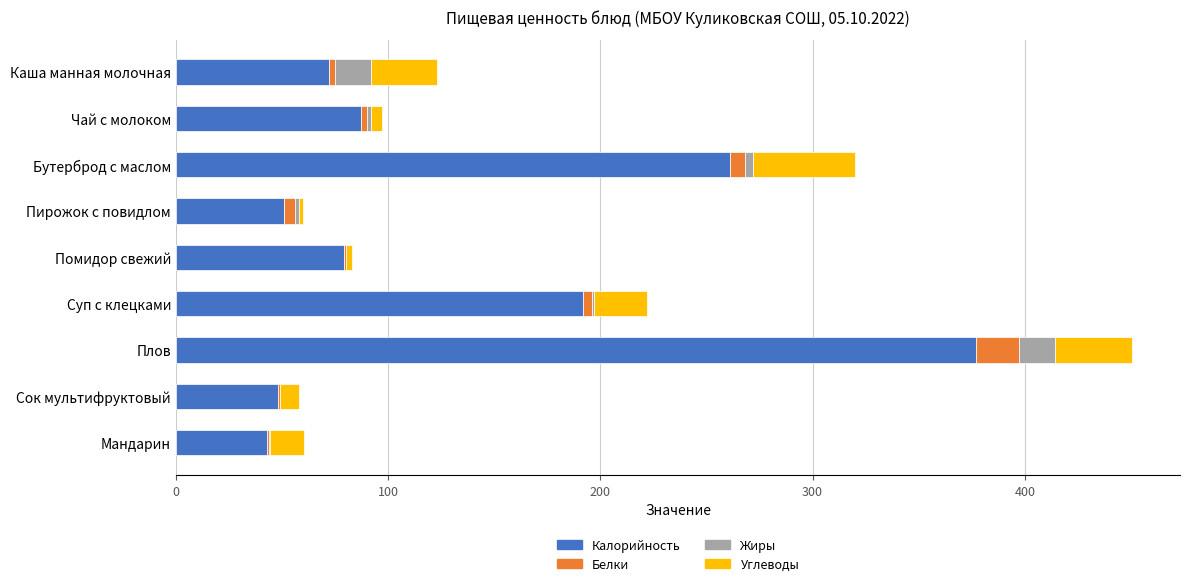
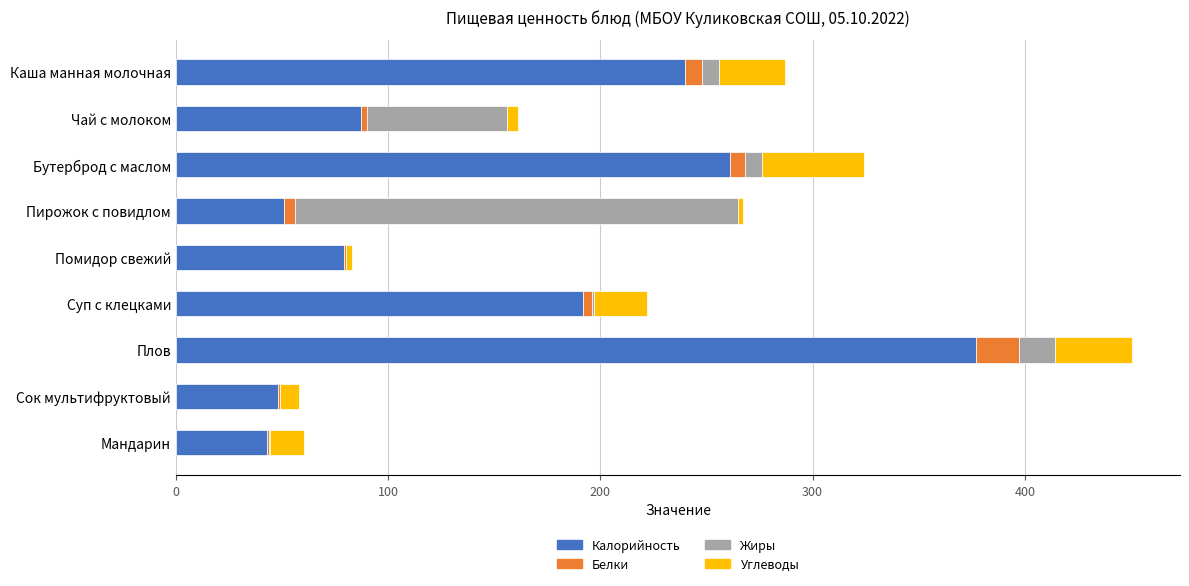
  {
    "Калорийность": {
-     "Каша манная молочная": 72,
+     "Каша манная молочная": 240,
      "Чай с молоком": 87,
      "Бутерброд с маслом": 261,
      "Пирожок с повидлом": 51,
      "Помидор свежий": 79,
      "Суп с клецками": 192,
      "Плов": 377,
      "Сок мультифруктовый": 48,
      "Мандарин": 43
    },
    "Белки": {
-     "Каша манная молочная": 3,
+     "Каша манная молочная": 8,
      "Чай с молоком": 3,
      "Бутерброд с маслом": 7,
      "Пирожок с повидлом": 5,
      "Суп с клецками": 4,
      "Плов": 20
    },
    "Жиры": {
-     "Каша манная молочная": 17,
-     "Чай с молоком": 2,
-     "Бутерброд с маслом": 4,
-     "Пирожок с повидлом": 2,
+     "Каша манная молочная": 8,
+     "Чай с молоком": 66,
+     "Бутерброд с маслом": 8,
+     "Пирожок с повидлом": 209,
      "Помидор свежий": 0,
      "Плов": 17,
      "Сок мультифруктовый": 0
    },
    "Углеводы": {
      "Каша манная молочная": 31,
      "Чай с молоком": 5,
      "Бутерброд с маслом": 48,
      "Пирожок с повидлом": 2,
      "Помидор свежий": 3,
      "Суп с клецками": 25,
      "Плов": 36,
      "Сок мультифруктовый": 9,
      "Мандарин": 16
    }
  }
